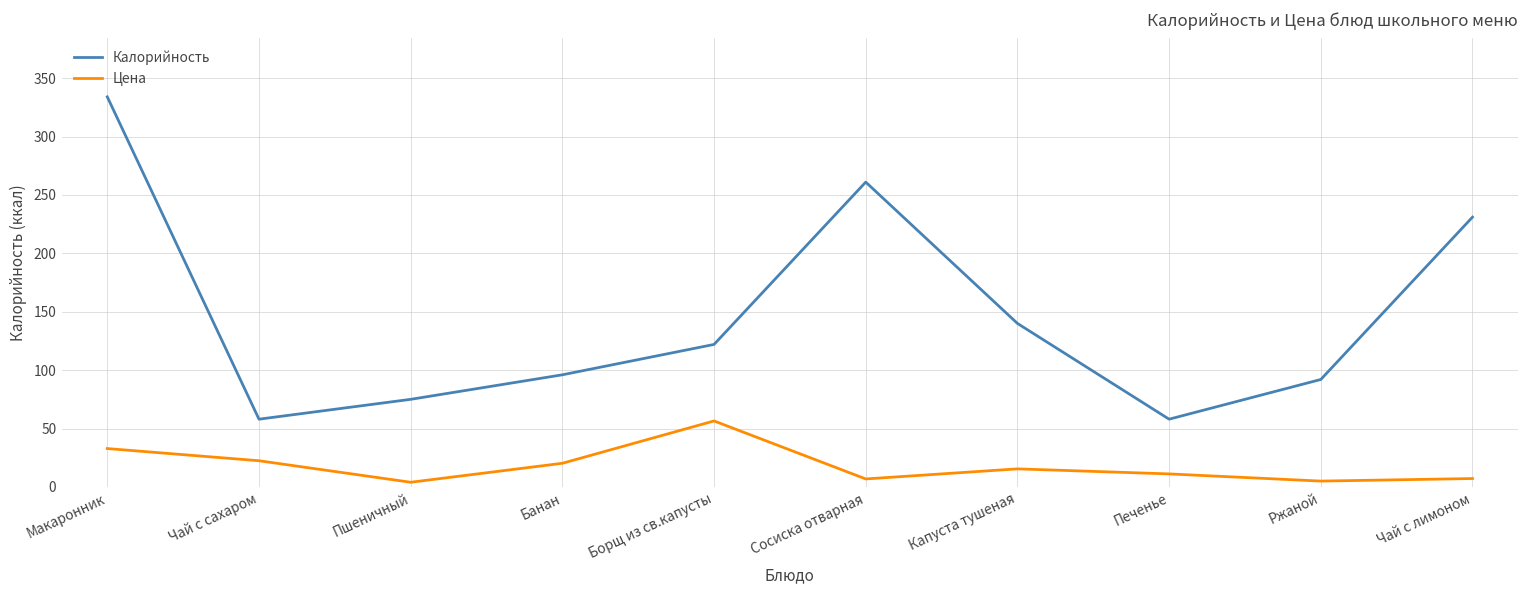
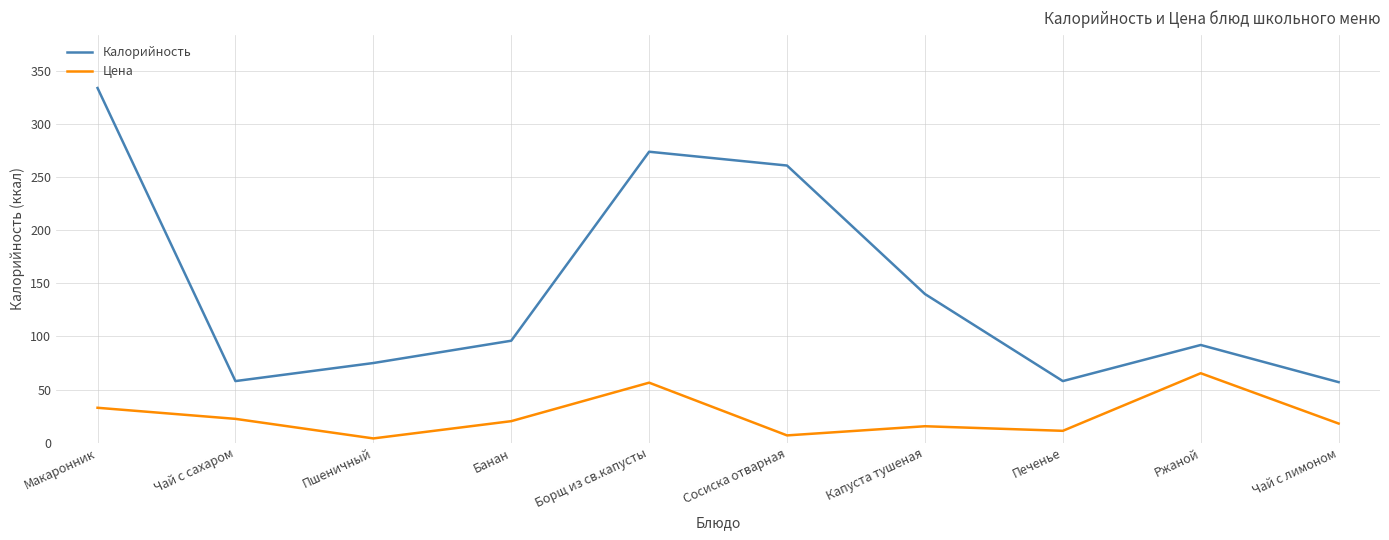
  {
    "Калорийность": {
      "Макаронник": 334,
      "Чай с сахаром": 58,
      "Пшеничный": 75,
      "Банан": 96,
-     "Борщ из св.капусты": 122,
+     "Борщ из св.капусты": 274,
      "Сосиска отварная": 261,
      "Капуста тушеная": 140,
      "Печенье": 58,
      "Ржаной": 92,
-     "Чай с лимоном": 231
+     "Чай с лимоном": 57
    },
    "Цена": {
      "Макаронник": 33,
      "Чай с сахаром": 22,
      "Пшеничный": 4,
      "Банан": 20,
      "Борщ из св.капусты": 57,
      "Сосиска отварная": 7,
      "Капуста тушеная": 15,
      "Печенье": 11,
-     "Ржаной": 5,
-     "Чай с лимоном": 7
+     "Ржаной": 65,
+     "Чай с лимоном": 18
    }
  }
